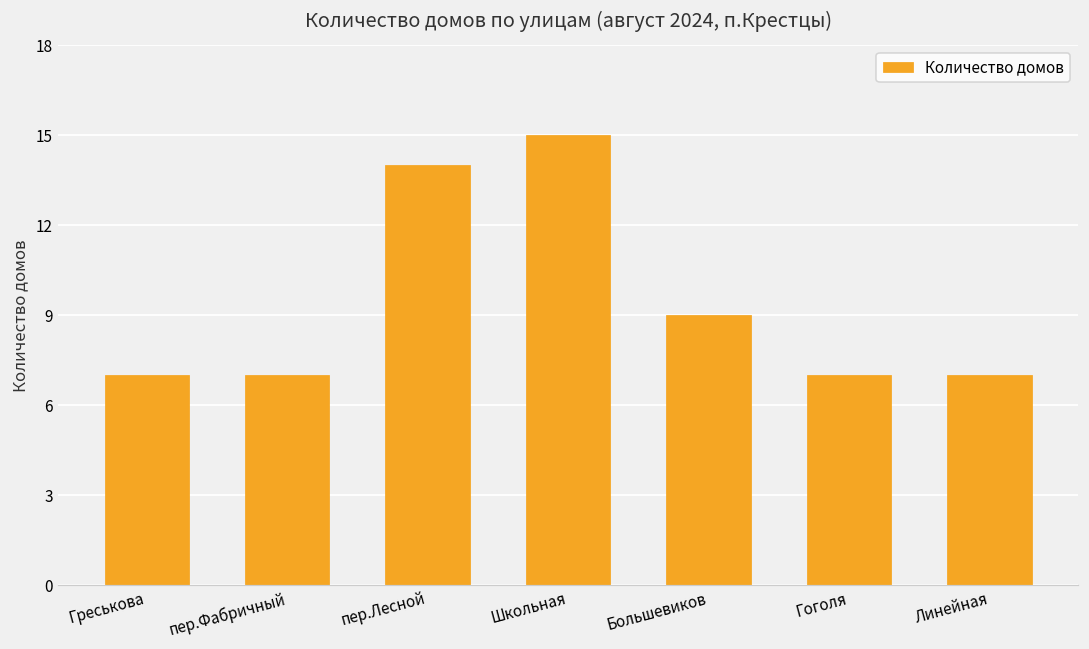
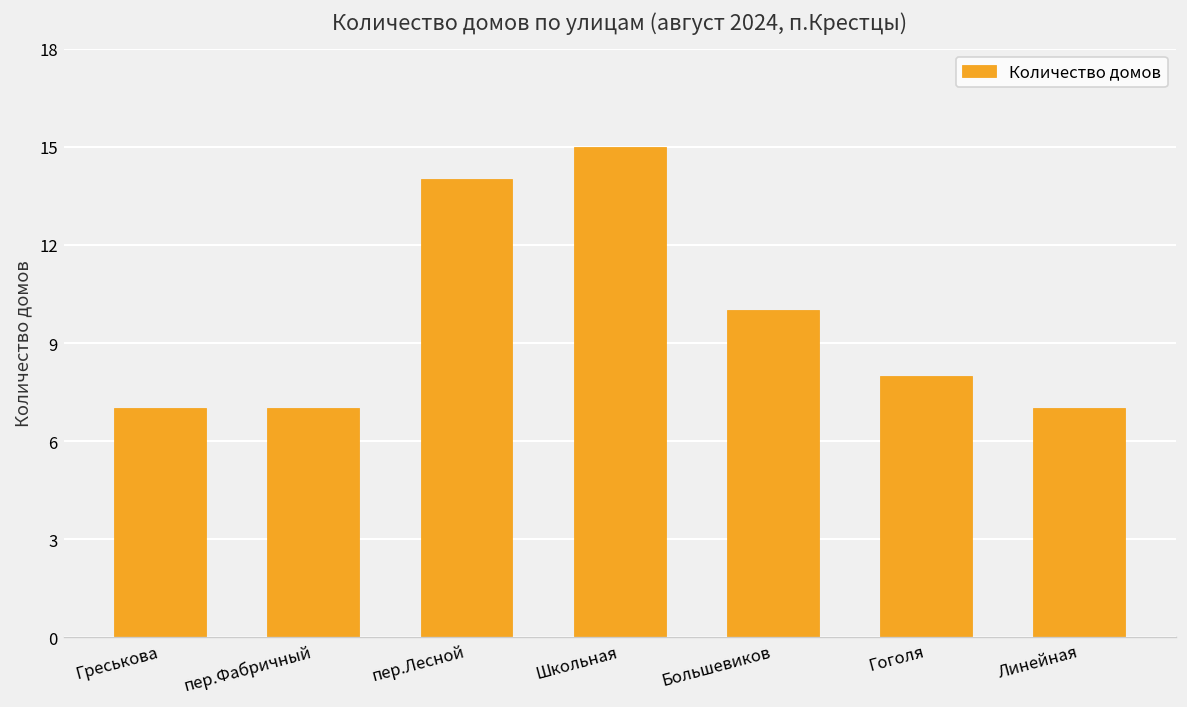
  {
    "Греськова": 7,
    "пер.Фабричный": 7,
    "пер.Лесной": 14,
    "Школьная": 15,
-   "Большевиков": 9,
-   "Гоголя": 7,
+   "Большевиков": 10,
+   "Гоголя": 8,
    "Линейная": 7
  }
